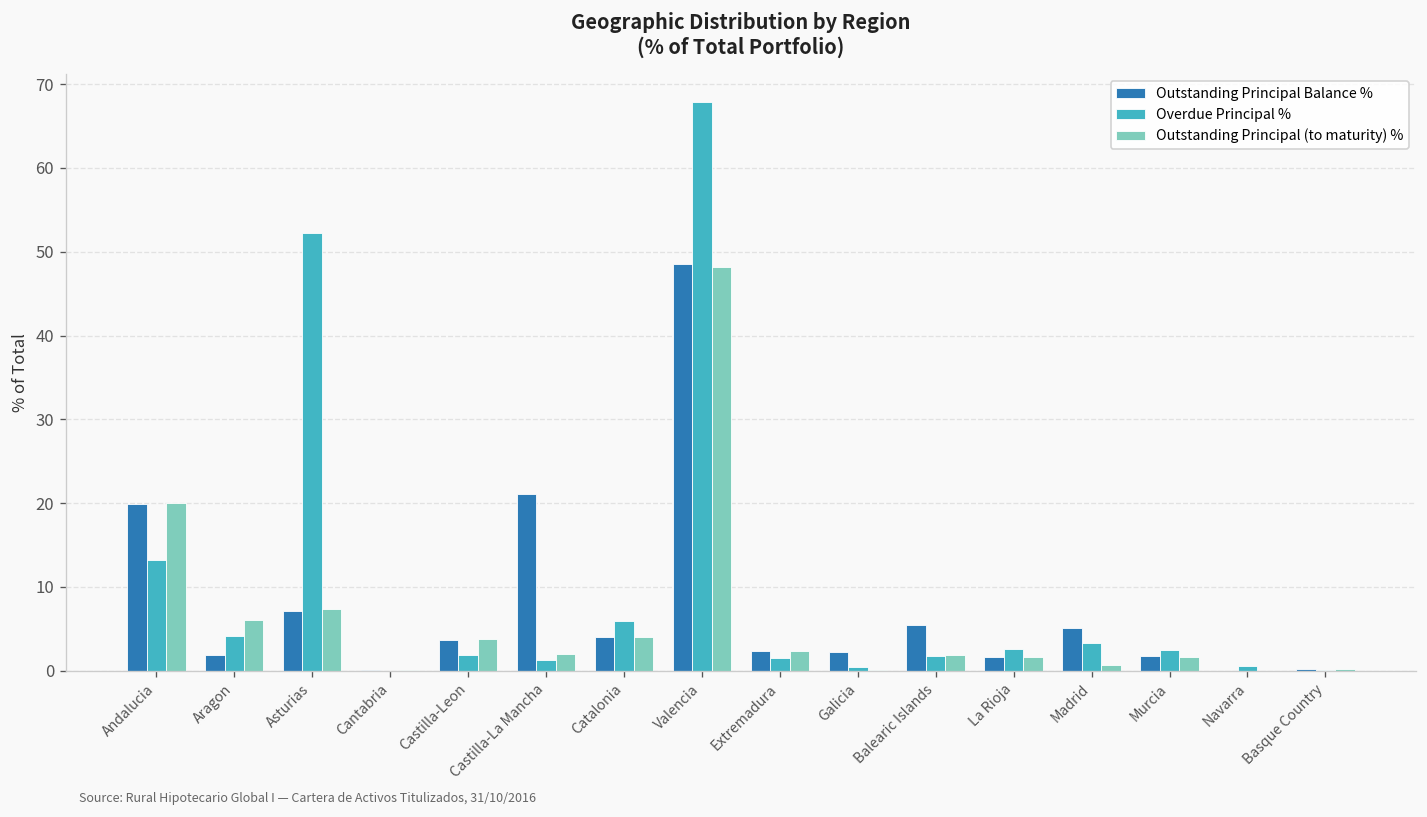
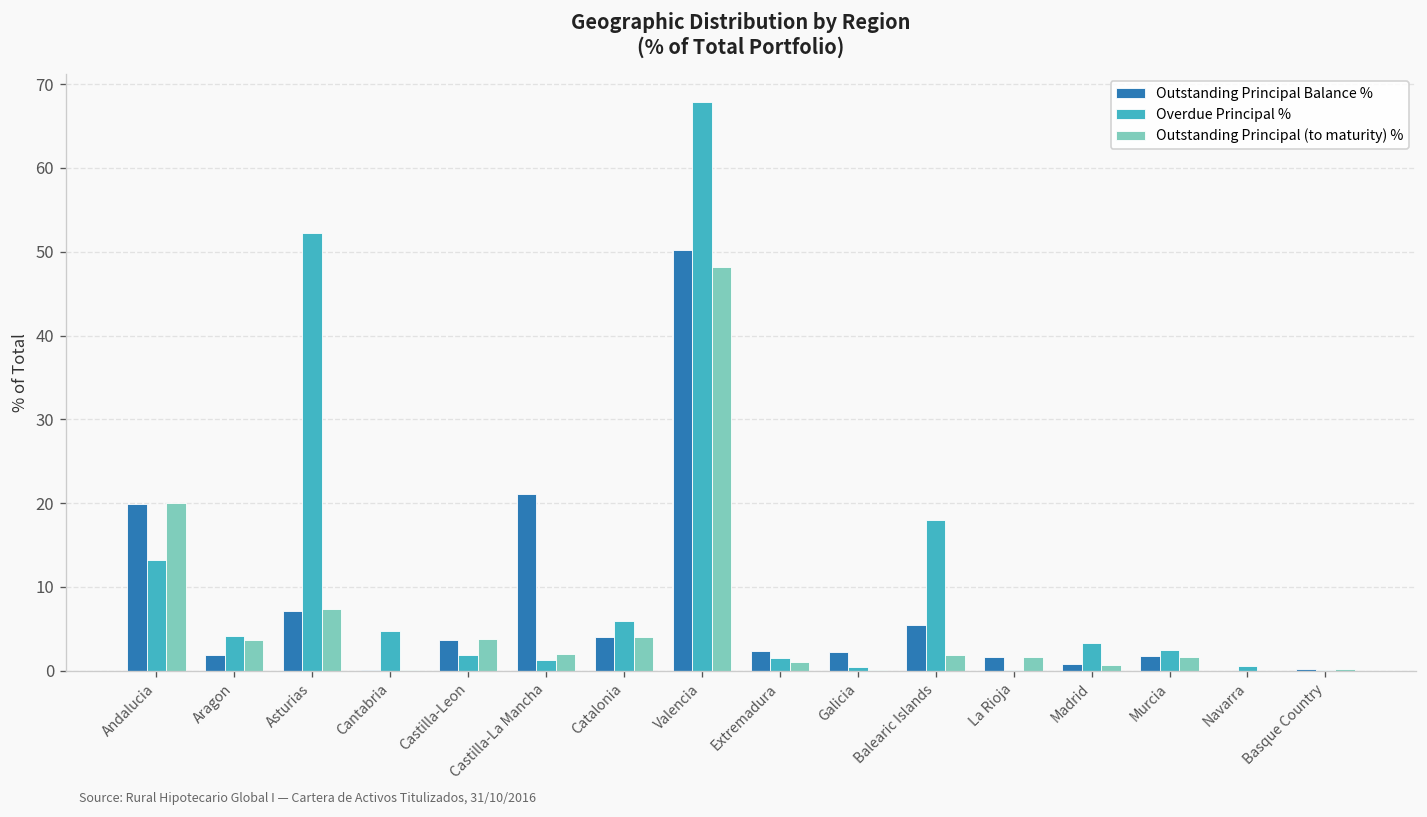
  {
    "Outstanding Principal Balance %": {
      "Andalucia": 20,
      "Aragon": 2,
      "Asturias": 7,
      "Castilla-Leon": 4,
      "Castilla-La Mancha": 21,
      "Catalonia": 4,
-     "Valencia": 49,
+     "Valencia": 50,
      "Extremadura": 2,
      "Galicia": 2,
      "Balearic Islands": 5,
      "La Rioja": 2,
-     "Madrid": 5,
+     "Madrid": 1,
      "Murcia": 2
    },
    "Overdue Principal %": {
      "Andalucia": 13,
      "Aragon": 4,
      "Asturias": 52,
-     "Cantabria": 0,
+     "Cantabria": 5,
      "Castilla-Leon": 2,
      "Castilla-La Mancha": 1,
      "Catalonia": 6,
      "Valencia": 68,
      "Extremadura": 2,
      "Galicia": 0,
-     "Balearic Islands": 2,
-     "La Rioja": 3,
+     "Balearic Islands": 18,
+     "La Rioja": 0,
      "Madrid": 3,
      "Murcia": 2,
      "Navarra": 1
    },
    "Outstanding Principal (to maturity) %": {
      "Andalucia": 20,
-     "Aragon": 6,
+     "Aragon": 4,
      "Asturias": 7,
      "Castilla-Leon": 4,
      "Castilla-La Mancha": 2,
      "Catalonia": 4,
      "Valencia": 48,
-     "Extremadura": 2,
+     "Extremadura": 1,
      "Balearic Islands": 2,
      "La Rioja": 2,
      "Madrid": 1,
      "Murcia": 2
    }
  }
